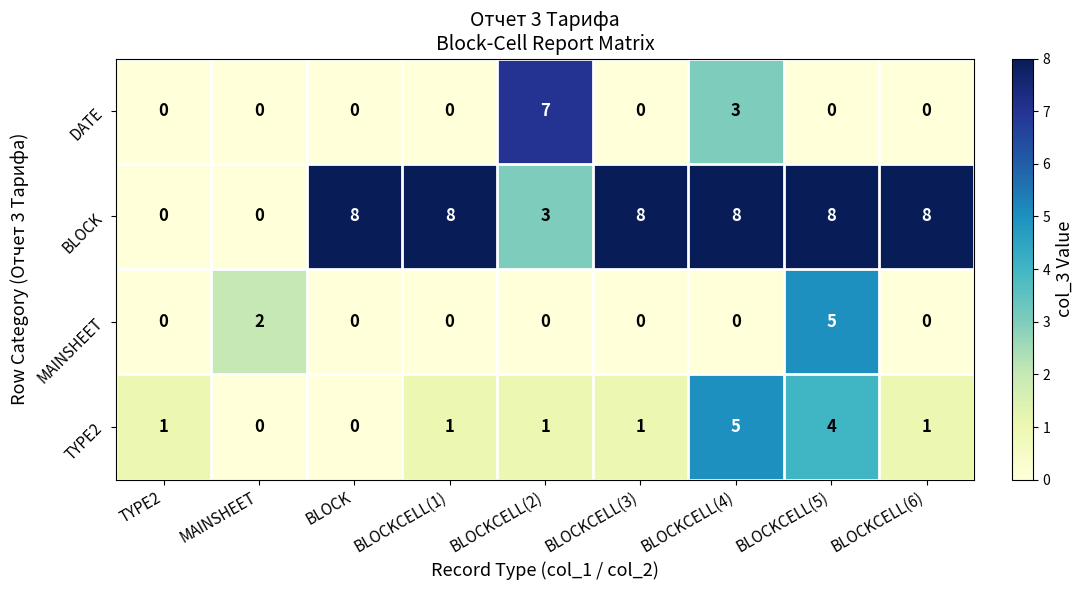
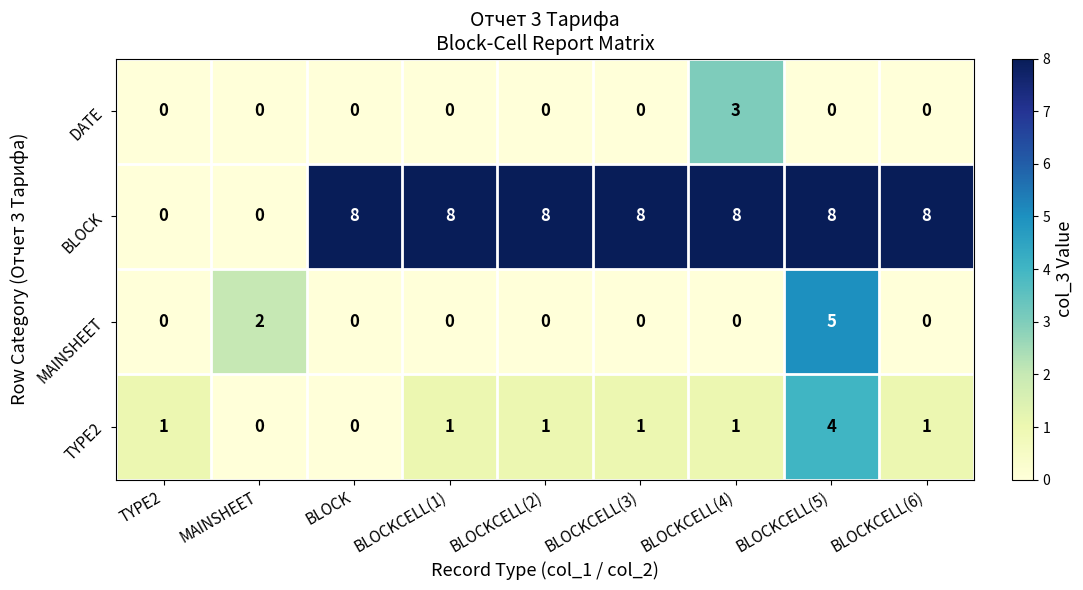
  {
    "DATE": {
      "TYPE2": 0,
      "MAINSHEET": 0,
      "BLOCK": 0,
      "BLOCKCELL(1)": 0,
-     "BLOCKCELL(2)": 7,
+     "BLOCKCELL(2)": 0,
      "BLOCKCELL(3)": 0,
      "BLOCKCELL(4)": 3,
      "BLOCKCELL(5)": 0,
      "BLOCKCELL(6)": 0
    },
    "BLOCK": {
      "TYPE2": 0,
      "MAINSHEET": 0,
      "BLOCK": 8,
      "BLOCKCELL(1)": 8,
-     "BLOCKCELL(2)": 3,
+     "BLOCKCELL(2)": 8,
      "BLOCKCELL(3)": 8,
      "BLOCKCELL(4)": 8,
      "BLOCKCELL(5)": 8,
      "BLOCKCELL(6)": 8
    },
    "MAINSHEET": {
      "TYPE2": 0,
      "MAINSHEET": 2,
      "BLOCK": 0,
      "BLOCKCELL(1)": 0,
      "BLOCKCELL(2)": 0,
      "BLOCKCELL(3)": 0,
      "BLOCKCELL(4)": 0,
      "BLOCKCELL(5)": 5,
      "BLOCKCELL(6)": 0
    },
    "TYPE2": {
      "TYPE2": 1,
      "MAINSHEET": 0,
      "BLOCK": 0,
      "BLOCKCELL(1)": 1,
      "BLOCKCELL(2)": 1,
      "BLOCKCELL(3)": 1,
-     "BLOCKCELL(4)": 5,
+     "BLOCKCELL(4)": 1,
      "BLOCKCELL(5)": 4,
      "BLOCKCELL(6)": 1
    }
  }
